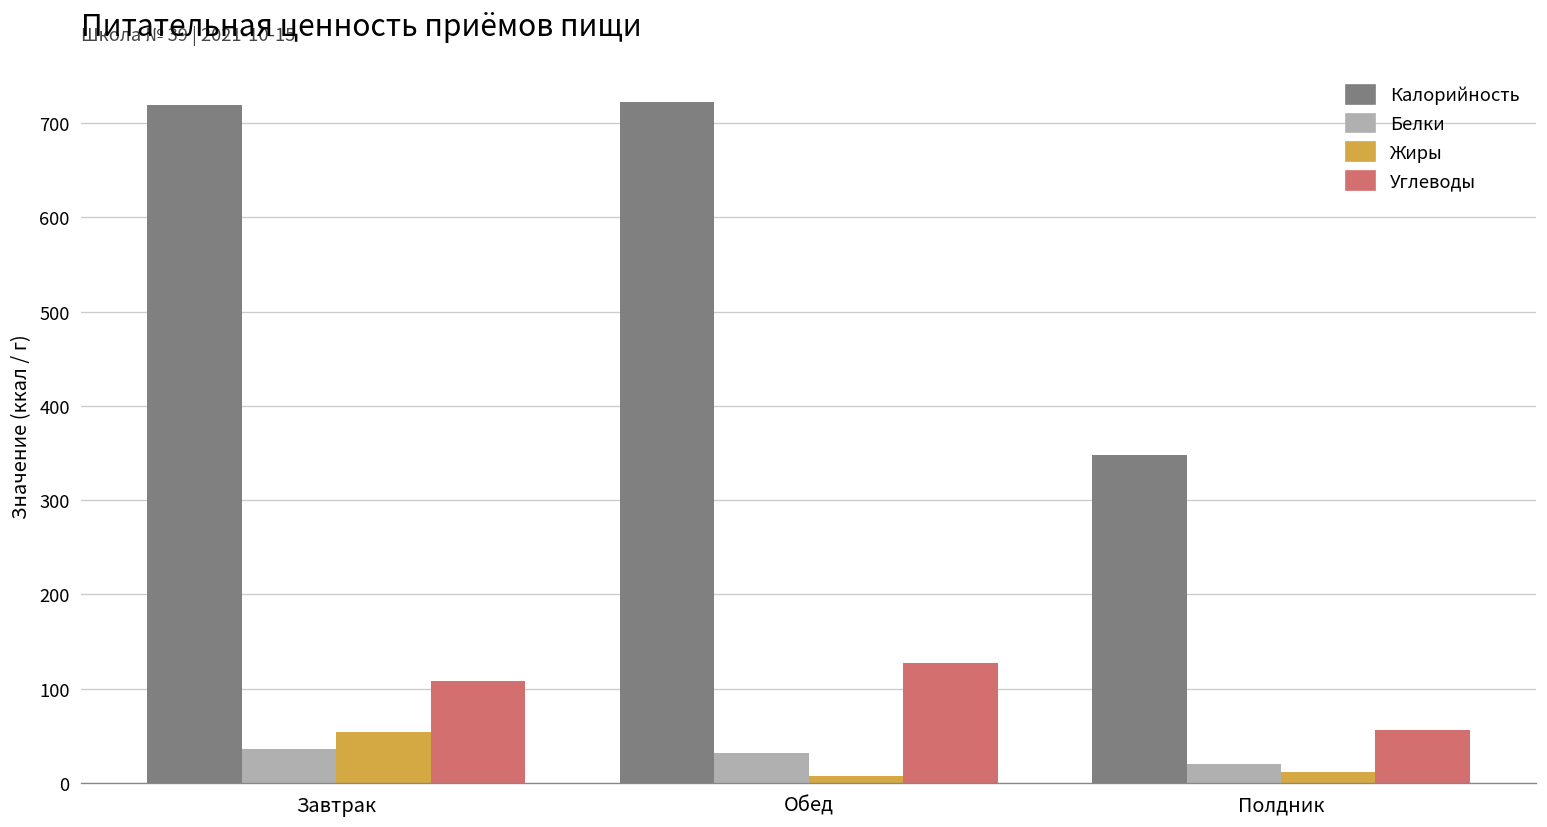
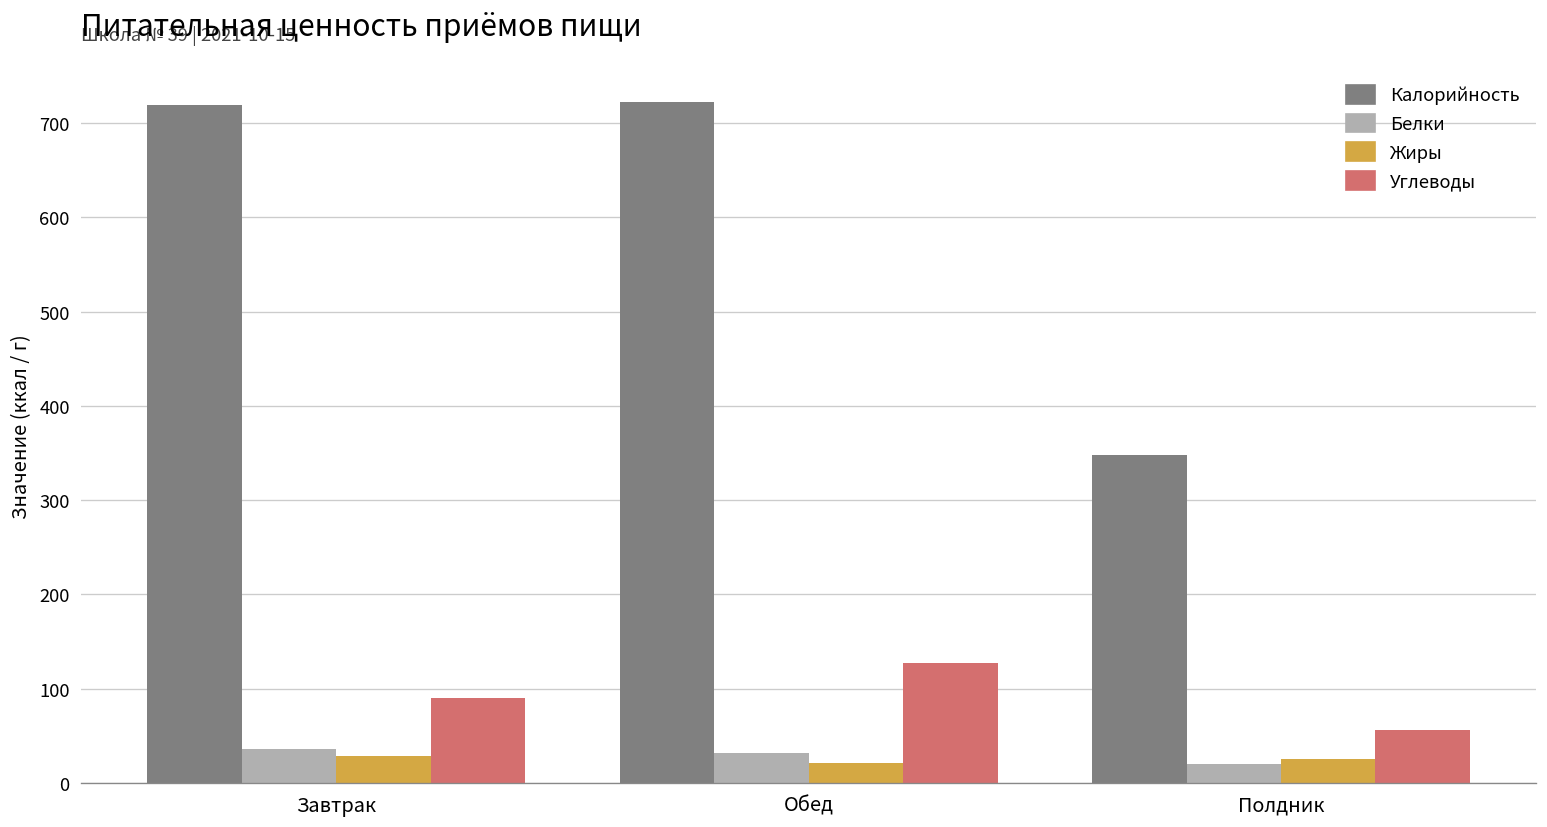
  {
    "Калорийность": {
      "Завтрак": 720,
      "Обед": 720,
      "Полдник": 350
    },
    "Белки": {
      "Завтрак": 40,
      "Обед": 30,
      "Полдник": 20
    },
    "Жиры": {
-     "Завтрак": 50,
-     "Обед": 10,
-     "Полдник": 10
+     "Завтрак": 30,
+     "Обед": 20,
+     "Полдник": 30
    },
    "Углеводы": {
-     "Завтрак": 110,
+     "Завтрак": 90,
      "Обед": 130,
      "Полдник": 60
    }
  }
